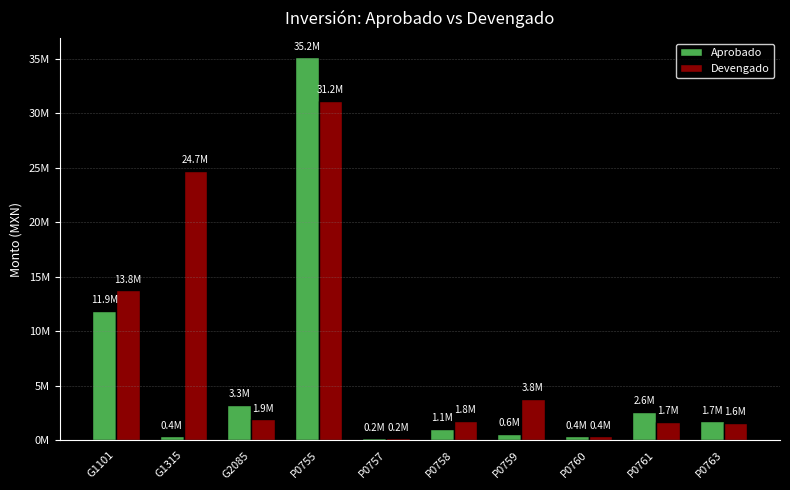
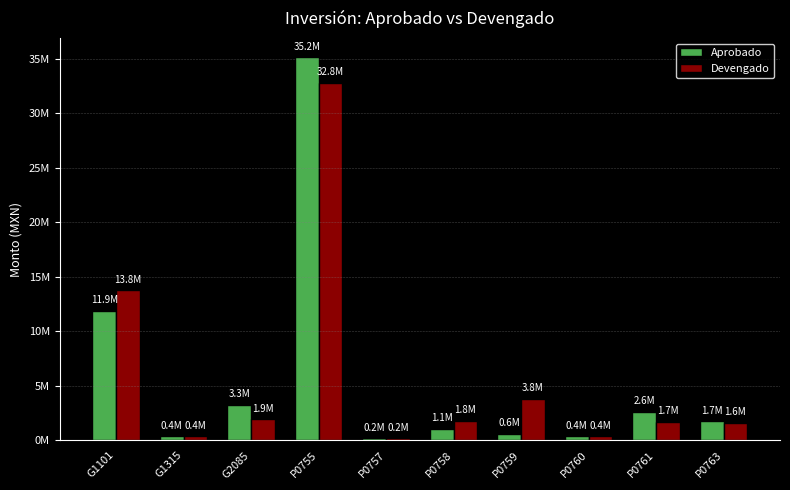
  {
    "Aprobado": {
      "G1101": "11.9M",
      "G1315": "0.4M",
      "G2085": "3.3M",
      "P0755": "35.2M",
      "P0757": "0.2M",
      "P0758": "1.1M",
      "P0759": "0.6M",
      "P0760": "0.4M",
      "P0761": "2.6M",
      "P0763": "1.7M"
    },
    "Devengado": {
      "G1101": "13.8M",
-     "G1315": "24.7M",
+     "G1315": "0.4M",
      "G2085": "1.9M",
-     "P0755": "31.2M",
+     "P0755": "32.8M",
      "P0757": "0.2M",
      "P0758": "1.8M",
      "P0759": "3.8M",
      "P0760": "0.4M",
      "P0761": "1.7M",
      "P0763": "1.6M"
    }
  }
